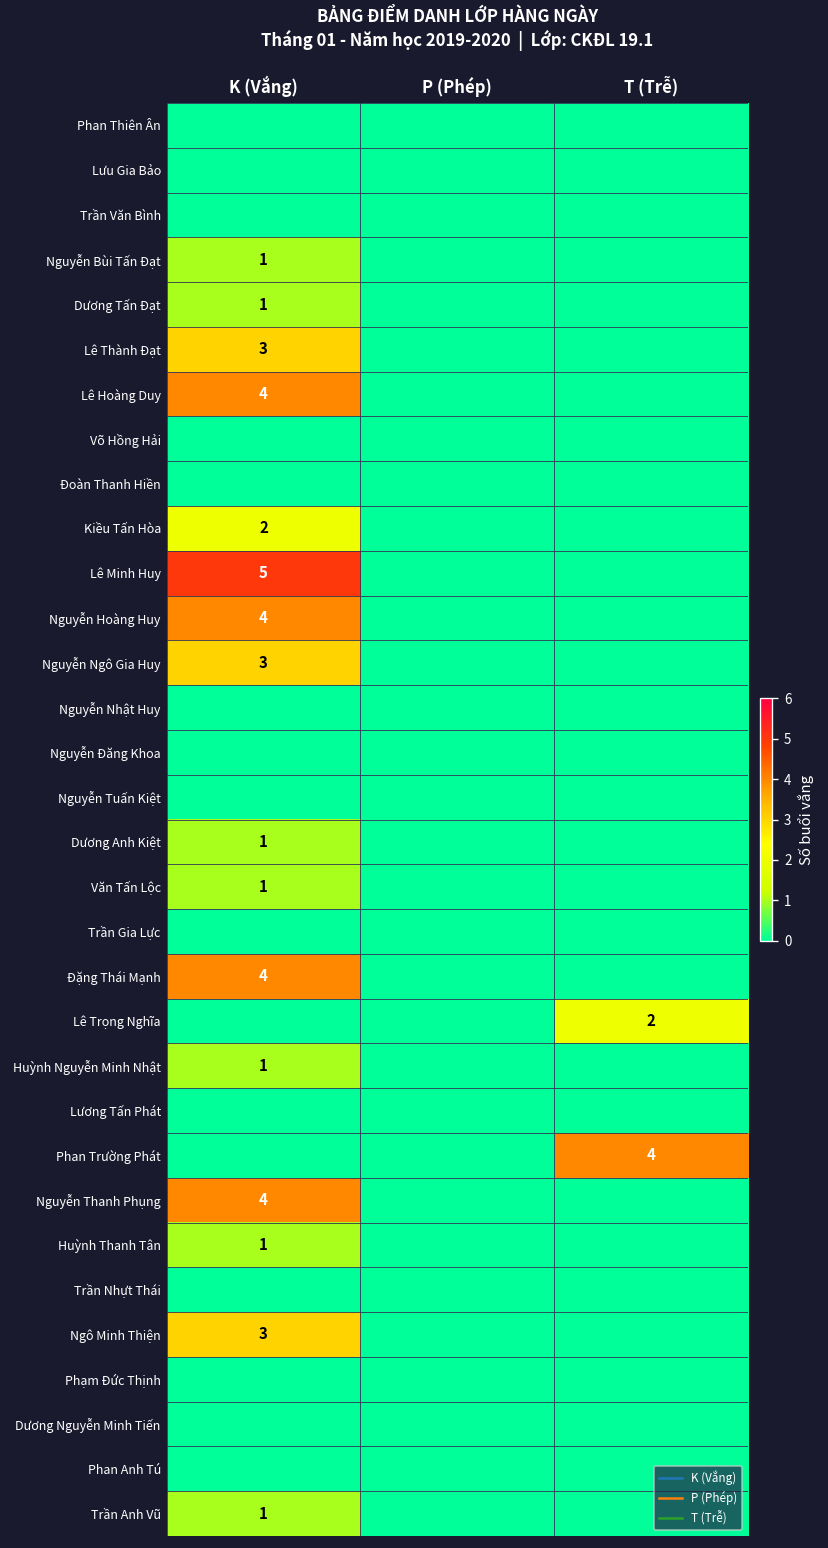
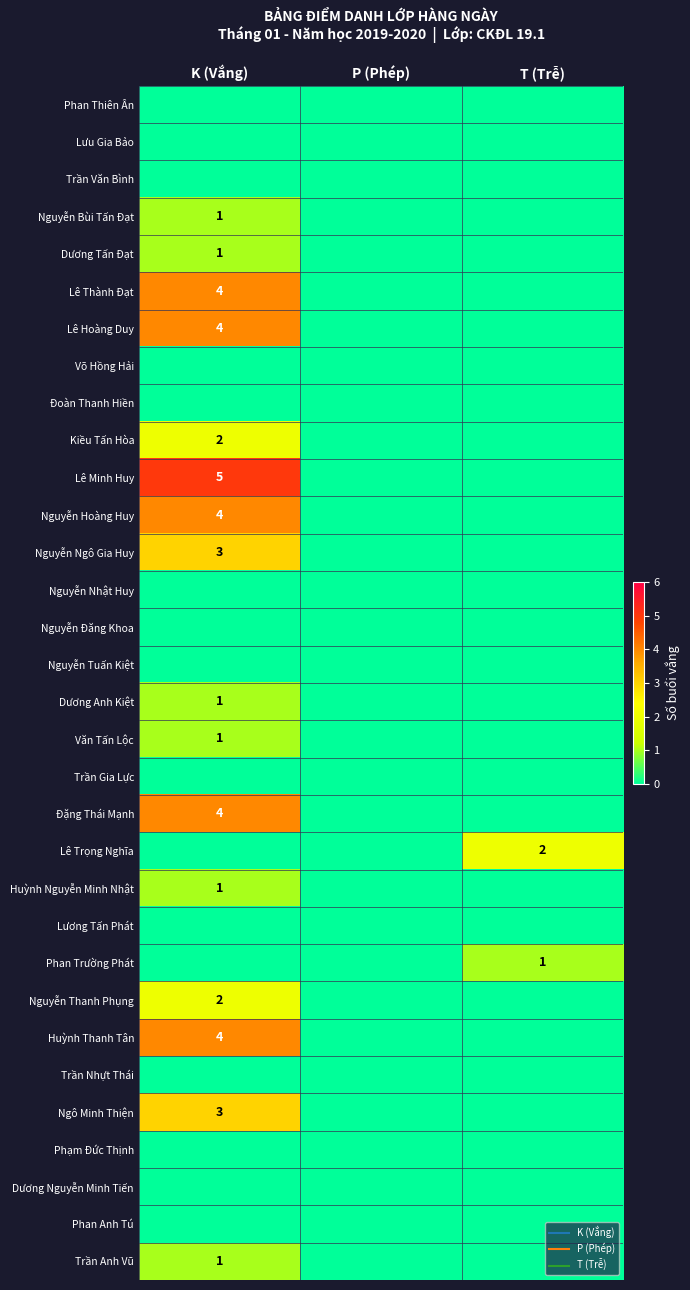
  {
    "Nguyễn Bùi Tấn Đạt": {
      "K (Vắng)": 1
    },
    "Dương Tấn Đạt": {
      "K (Vắng)": 1
    },
    "Lê Thành Đạt": {
-     "K (Vắng)": 3
+     "K (Vắng)": 4
    },
    "Lê Hoàng Duy": {
      "K (Vắng)": 4
    },
    "Kiều Tấn Hòa": {
      "K (Vắng)": 2
    },
    "Lê Minh Huy": {
      "K (Vắng)": 5
    },
    "Nguyễn Hoàng Huy": {
      "K (Vắng)": 4
    },
    "Nguyễn Ngô Gia Huy": {
      "K (Vắng)": 3
    },
    "Dương Anh Kiệt": {
      "K (Vắng)": 1
    },
    "Văn Tấn Lộc": {
      "K (Vắng)": 1
    },
    "Đặng Thái Mạnh": {
      "K (Vắng)": 4
    },
    "Lê Trọng Nghĩa": {
      "T (Trễ)": 2
    },
    "Huỳnh Nguyễn Minh Nhật": {
      "K (Vắng)": 1
    },
    "Phan Trường Phát": {
-     "T (Trễ)": 4
+     "T (Trễ)": 1
    },
    "Nguyễn Thanh Phụng": {
-     "K (Vắng)": 4
+     "K (Vắng)": 2
    },
    "Huỳnh Thanh Tân": {
-     "K (Vắng)": 1
+     "K (Vắng)": 4
    },
    "Ngô Minh Thiện": {
      "K (Vắng)": 3
    },
    "Trần Anh Vũ": {
      "K (Vắng)": 1
    }
  }
